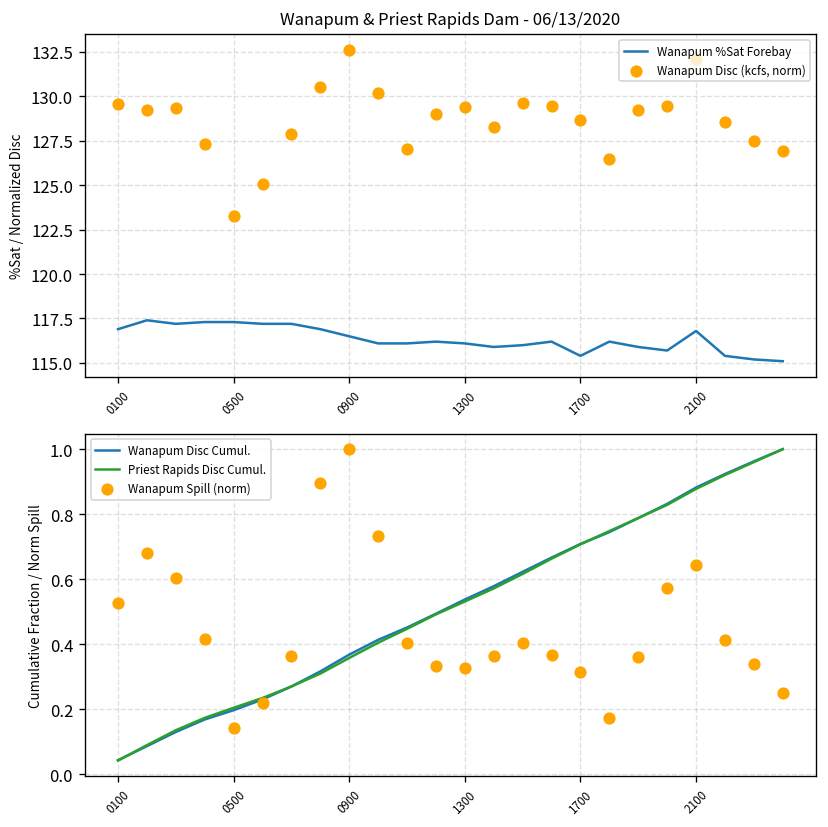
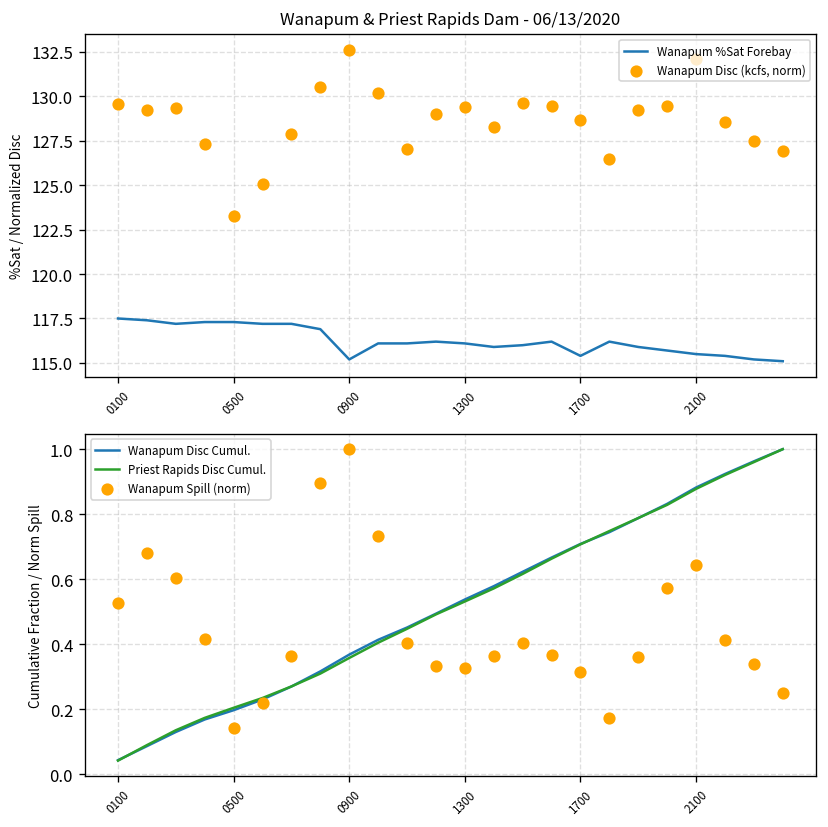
  {
    "Wanapum & Priest Rapids Dam - 06/13/2020": {
      "Wanapum %Sat Forebay": {
-       "0100": 116.9,
+       "0100": 117.5,
        "0500": 117.3,
-       "0900": 116.5,
+       "0900": 115.2,
        "1300": 116.1,
        "1700": 115.4,
-       "2100": 116.8
+       "2100": 115.5
      }
    }
  }
